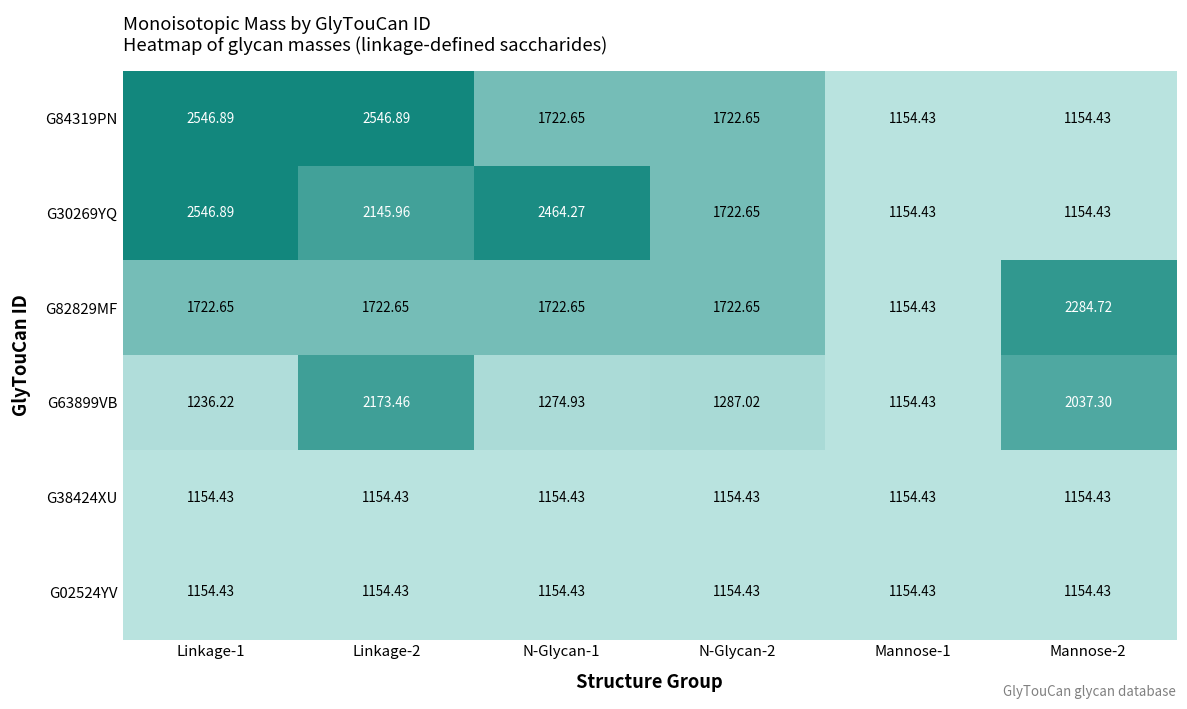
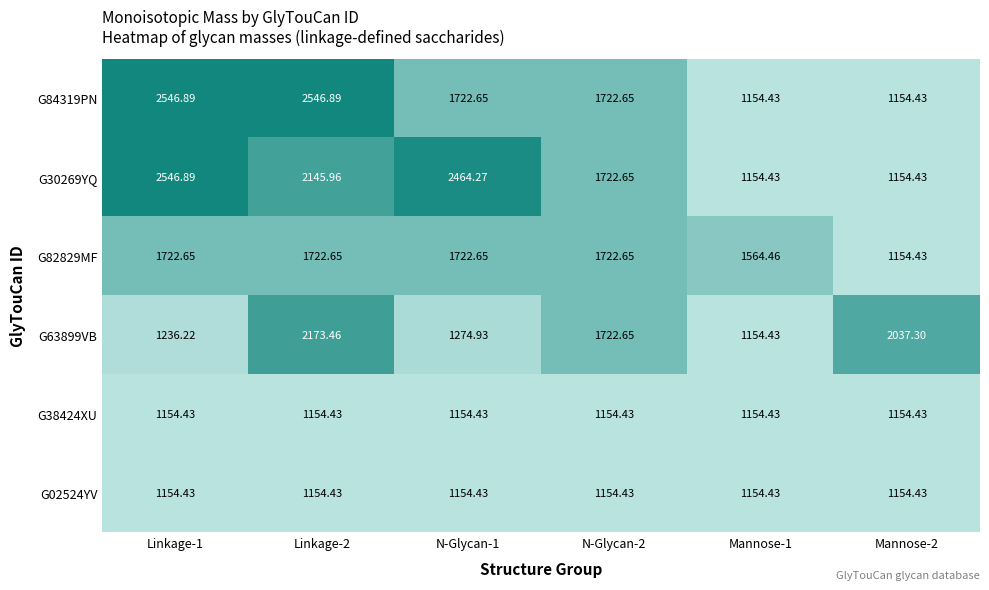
  {
    "G84319PN": {
      "Linkage-1": 2546.89,
      "Linkage-2": 2546.89,
      "N-Glycan-1": 1722.65,
      "N-Glycan-2": 1722.65,
      "Mannose-1": 1154.43,
      "Mannose-2": 1154.43
    },
    "G30269YQ": {
      "Linkage-1": 2546.89,
      "Linkage-2": 2145.96,
      "N-Glycan-1": 2464.27,
      "N-Glycan-2": 1722.65,
      "Mannose-1": 1154.43,
      "Mannose-2": 1154.43
    },
    "G82829MF": {
      "Linkage-1": 1722.65,
      "Linkage-2": 1722.65,
      "N-Glycan-1": 1722.65,
      "N-Glycan-2": 1722.65,
-     "Mannose-1": 1154.43,
-     "Mannose-2": 2284.72
+     "Mannose-1": 1564.46,
+     "Mannose-2": 1154.43
    },
    "G63899VB": {
      "Linkage-1": 1236.22,
      "Linkage-2": 2173.46,
      "N-Glycan-1": 1274.93,
-     "N-Glycan-2": 1287.02,
+     "N-Glycan-2": 1722.65,
      "Mannose-1": 1154.43,
      "Mannose-2": 2037.30
    },
    "G38424XU": {
      "Linkage-1": 1154.43,
      "Linkage-2": 1154.43,
      "N-Glycan-1": 1154.43,
      "N-Glycan-2": 1154.43,
      "Mannose-1": 1154.43,
      "Mannose-2": 1154.43
    },
    "G02524YV": {
      "Linkage-1": 1154.43,
      "Linkage-2": 1154.43,
      "N-Glycan-1": 1154.43,
      "N-Glycan-2": 1154.43,
      "Mannose-1": 1154.43,
      "Mannose-2": 1154.43
    }
  }
